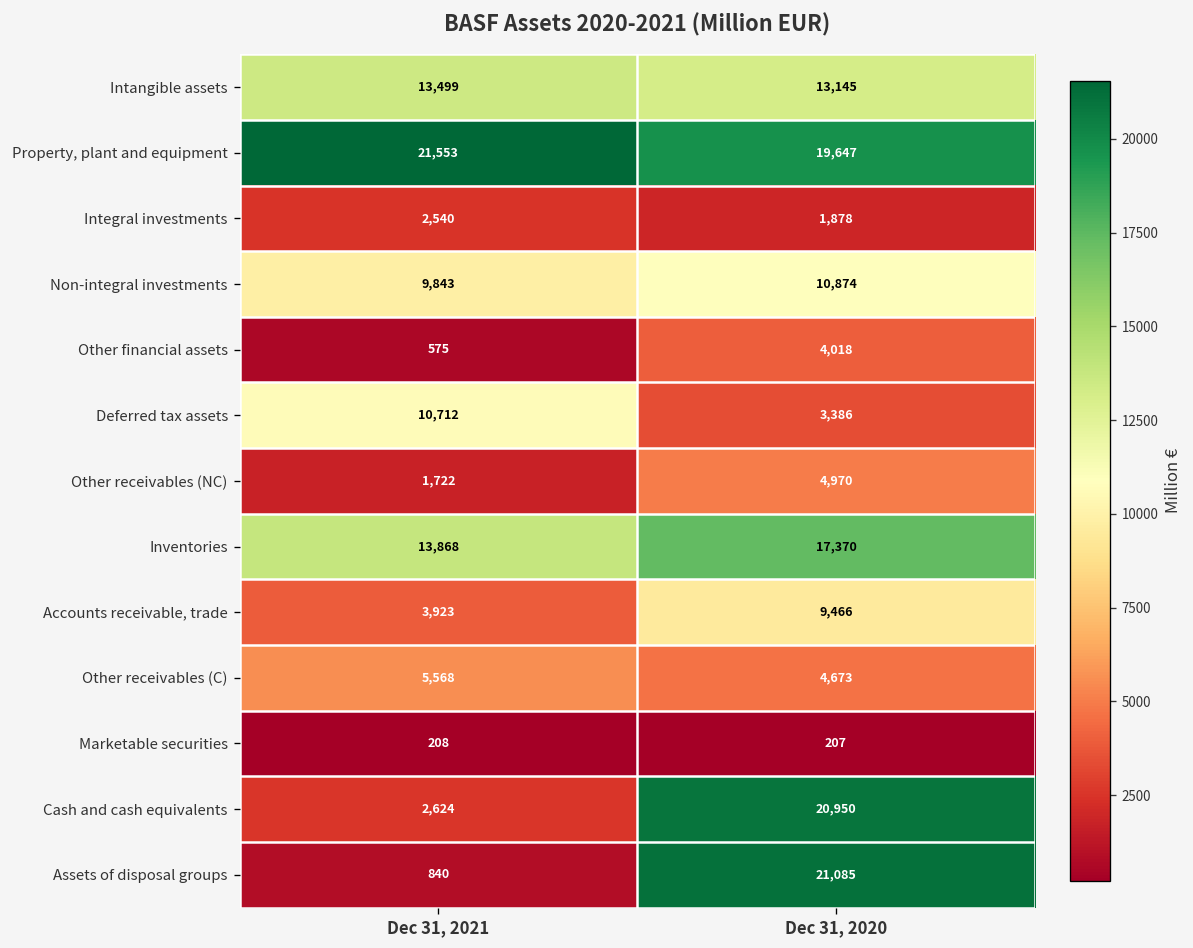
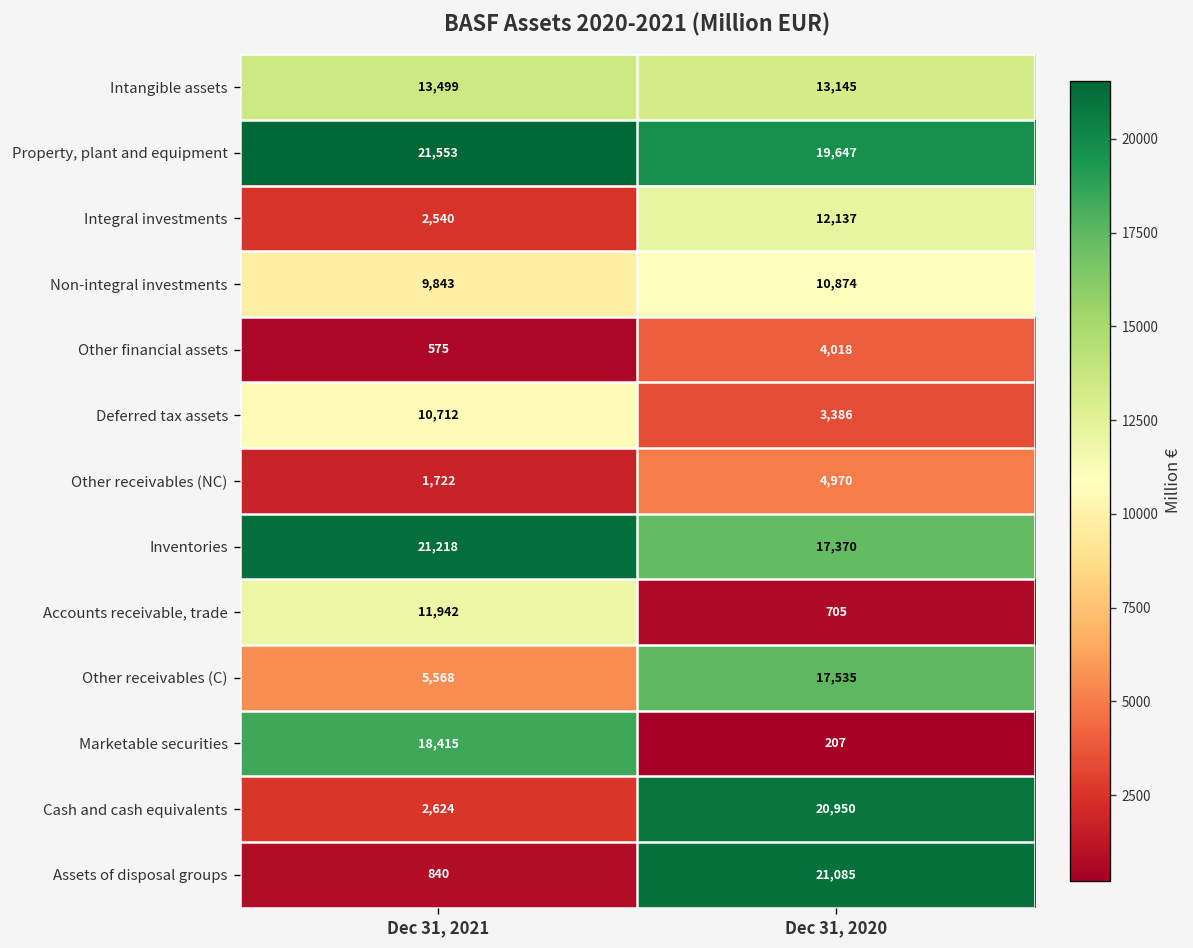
  {
    "Intangible assets": {
      "Dec 31, 2021": "13,499",
      "Dec 31, 2020": "13,145"
    },
    "Property, plant and equipment": {
      "Dec 31, 2021": "21,553",
      "Dec 31, 2020": "19,647"
    },
    "Integral investments": {
      "Dec 31, 2021": "2,540",
-     "Dec 31, 2020": "1,878"
+     "Dec 31, 2020": "12,137"
    },
    "Non-integral investments": {
      "Dec 31, 2021": "9,843",
      "Dec 31, 2020": "10,874"
    },
    "Other financial assets": {
      "Dec 31, 2021": "575",
      "Dec 31, 2020": "4,018"
    },
    "Deferred tax assets": {
      "Dec 31, 2021": "10,712",
      "Dec 31, 2020": "3,386"
    },
    "Other receivables (NC)": {
      "Dec 31, 2021": "1,722",
      "Dec 31, 2020": "4,970"
    },
    "Inventories": {
-     "Dec 31, 2021": "13,868",
+     "Dec 31, 2021": "21,218",
      "Dec 31, 2020": "17,370"
    },
    "Accounts receivable, trade": {
-     "Dec 31, 2021": "3,923",
-     "Dec 31, 2020": "9,466"
+     "Dec 31, 2021": "11,942",
+     "Dec 31, 2020": "705"
    },
    "Other receivables (C)": {
      "Dec 31, 2021": "5,568",
-     "Dec 31, 2020": "4,673"
+     "Dec 31, 2020": "17,535"
    },
    "Marketable securities": {
-     "Dec 31, 2021": "208",
+     "Dec 31, 2021": "18,415",
      "Dec 31, 2020": "207"
    },
    "Cash and cash equivalents": {
      "Dec 31, 2021": "2,624",
      "Dec 31, 2020": "20,950"
    },
    "Assets of disposal groups": {
      "Dec 31, 2021": "840",
      "Dec 31, 2020": "21,085"
    }
  }
